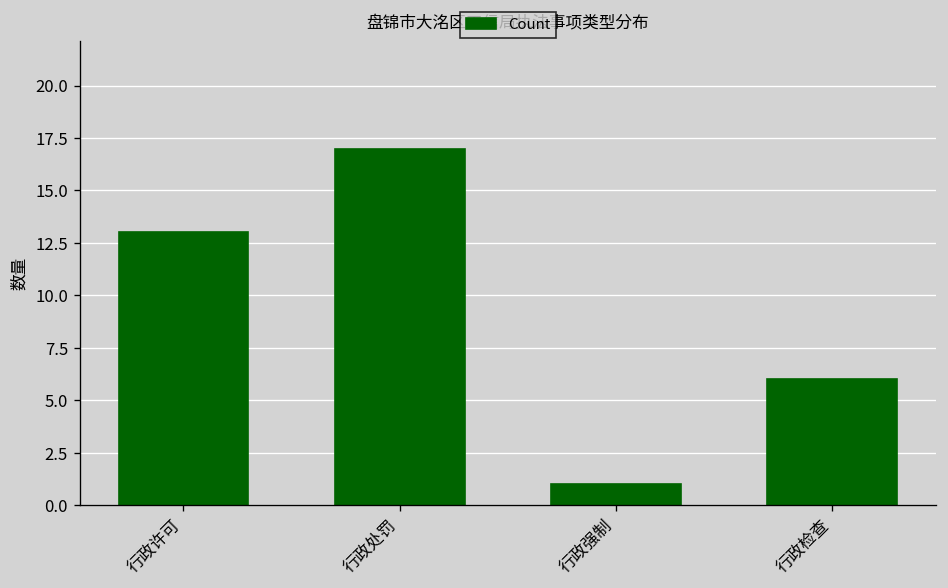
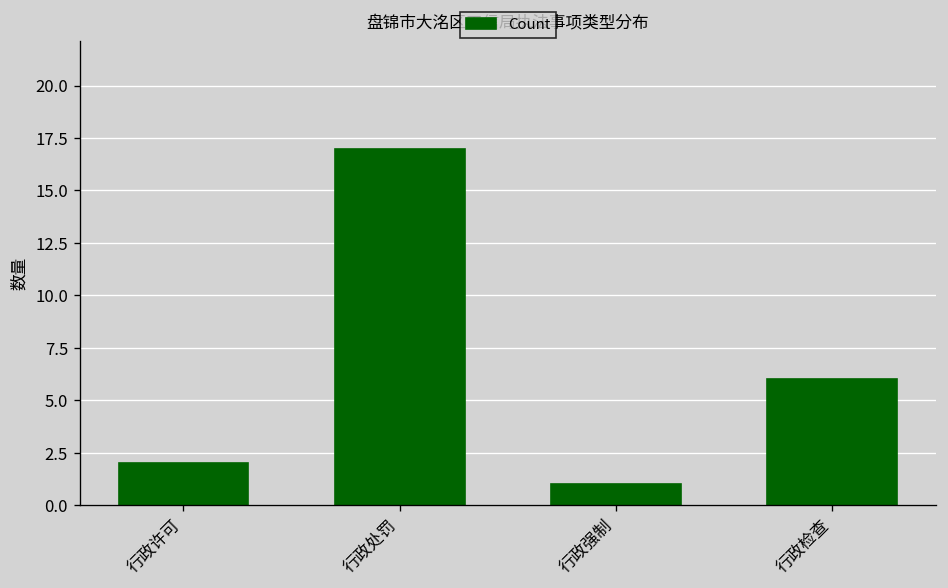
  {
-   "行政许可": 13,
+   "行政许可": 2,
    "行政处罚": 17,
    "行政强制": 1,
    "行政检查": 6
  }
